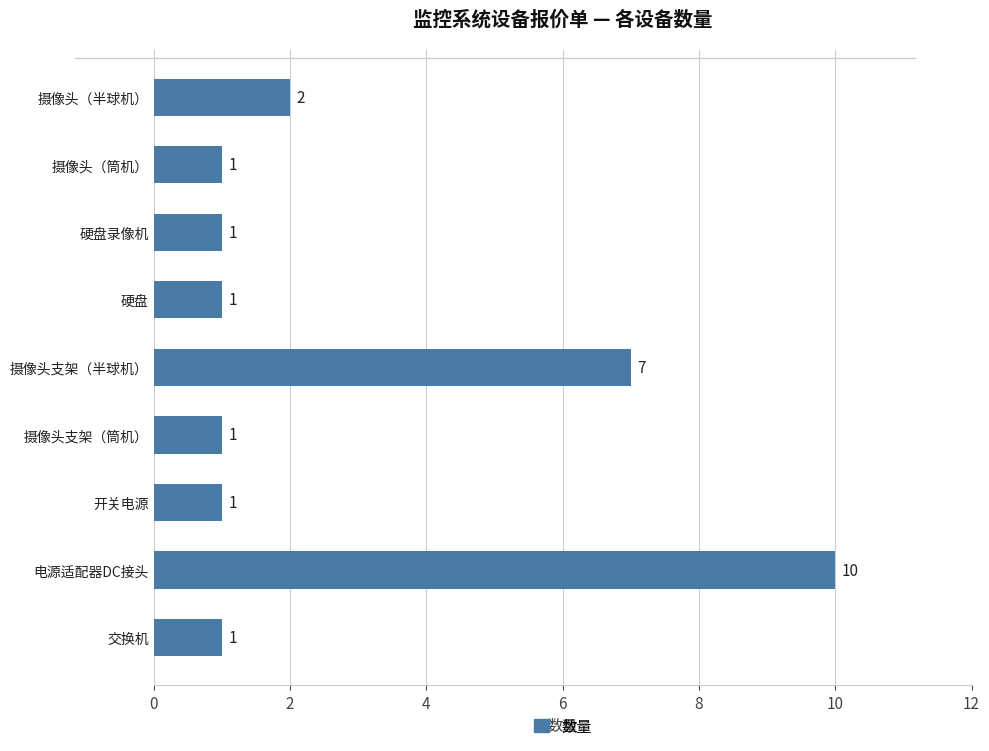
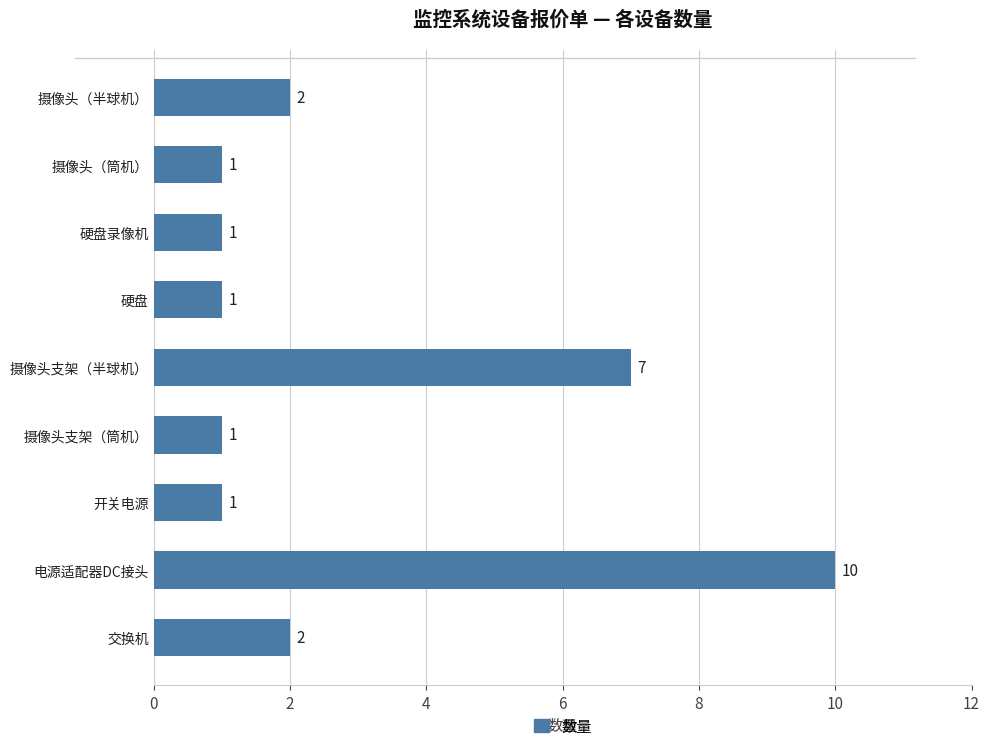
  {
    "摄像头（半球机）": 2,
    "摄像头（筒机）": 1,
    "硬盘录像机": 1,
    "硬盘": 1,
    "摄像头支架（半球机）": 7,
    "摄像头支架（筒机）": 1,
    "开关电源": 1,
    "电源适配器DC接头": 10,
-   "交换机": 1
+   "交换机": 2
  }
